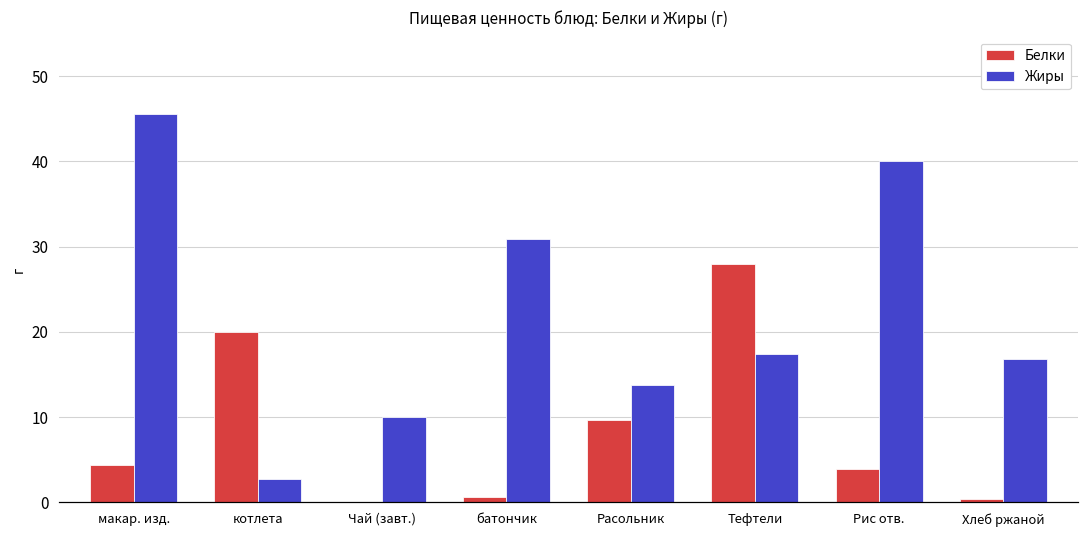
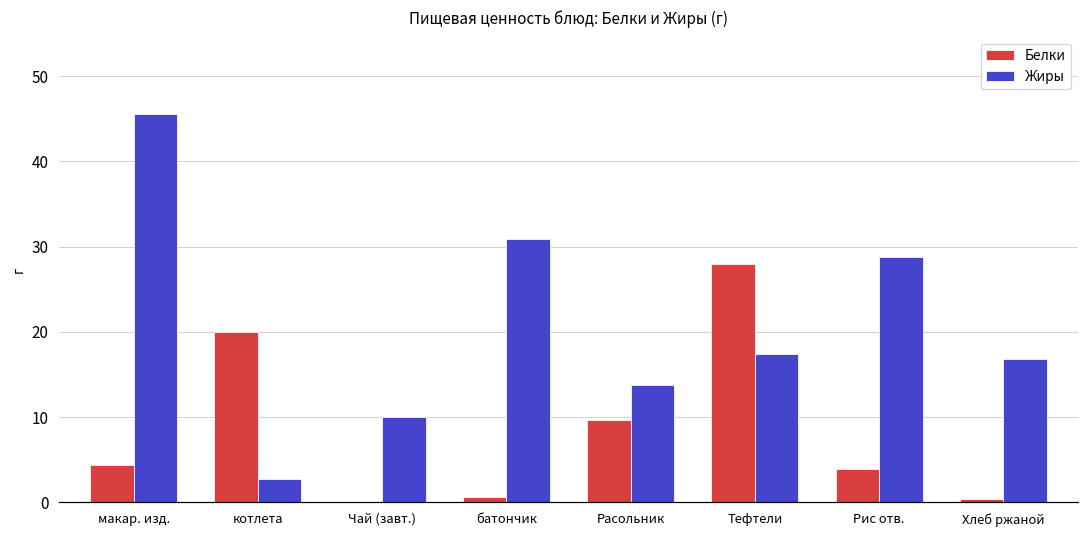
  {
    "Белки": {
      "макар. изд.": 4,
      "котлета": 20,
      "батончик": 1,
      "Расольник": 10,
      "Тефтели": 28,
      "Рис отв.": 4,
      "Хлеб ржаной": 0
    },
    "Жиры": {
      "макар. изд.": 46,
      "котлета": 3,
      "Чай (завт.)": 10,
      "батончик": 31,
      "Расольник": 14,
      "Тефтели": 17,
-     "Рис отв.": 40,
+     "Рис отв.": 29,
      "Хлеб ржаной": 17
    }
  }
